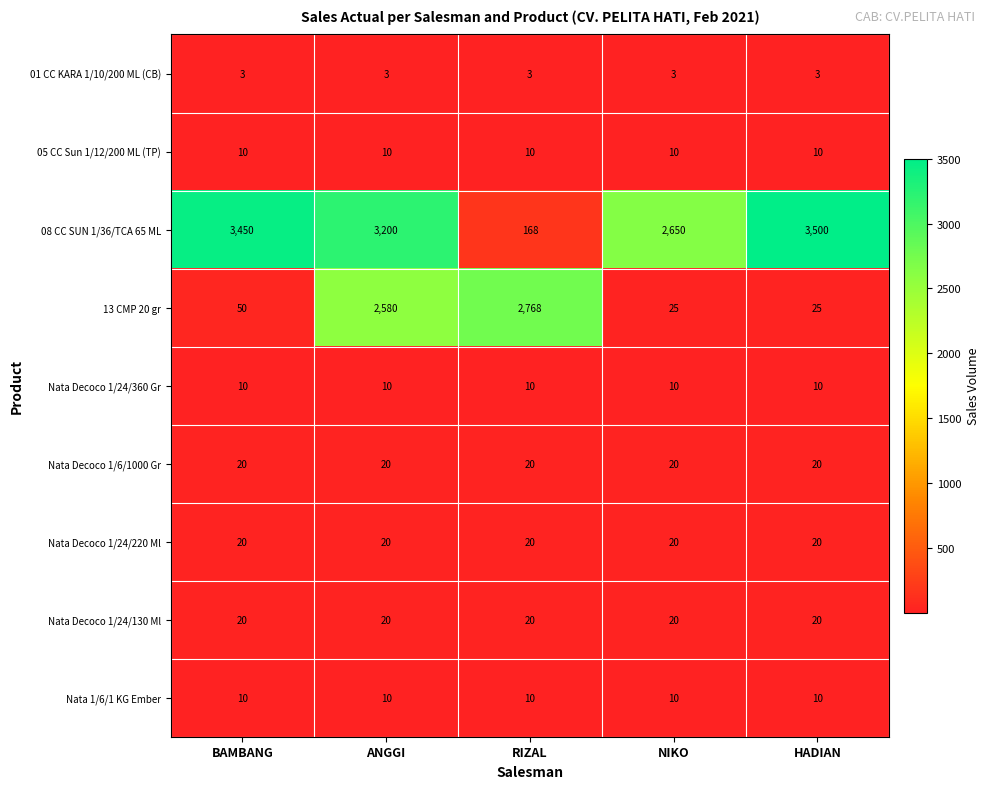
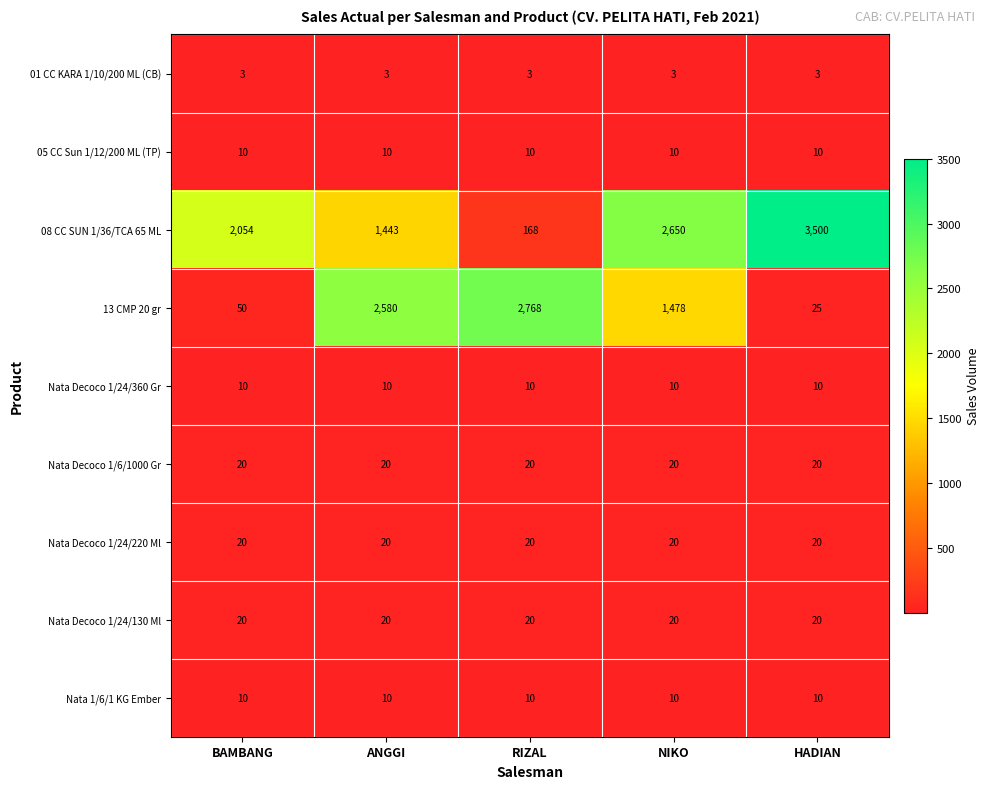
  {
    "01 CC KARA 1/10/200 ML (CB)": {
      "BAMBANG": "3",
      "ANGGI": "3",
      "RIZAL": "3",
      "NIKO": "3",
      "HADIAN": "3"
    },
    "05 CC Sun 1/12/200 ML (TP)": {
      "BAMBANG": "10",
      "ANGGI": "10",
      "RIZAL": "10",
      "NIKO": "10",
      "HADIAN": "10"
    },
    "08 CC SUN 1/36/TCA 65 ML": {
-     "BAMBANG": "3,450",
-     "ANGGI": "3,200",
+     "BAMBANG": "2,054",
+     "ANGGI": "1,443",
      "RIZAL": "168",
      "NIKO": "2,650",
      "HADIAN": "3,500"
    },
    "13 CMP 20 gr": {
      "BAMBANG": "50",
      "ANGGI": "2,580",
      "RIZAL": "2,768",
-     "NIKO": "25",
+     "NIKO": "1,478",
      "HADIAN": "25"
    },
    "Nata Decoco 1/24/360 Gr": {
      "BAMBANG": "10",
      "ANGGI": "10",
      "RIZAL": "10",
      "NIKO": "10",
      "HADIAN": "10"
    },
    "Nata Decoco 1/6/1000 Gr": {
      "BAMBANG": "20",
      "ANGGI": "20",
      "RIZAL": "20",
      "NIKO": "20",
      "HADIAN": "20"
    },
    "Nata Decoco 1/24/220 Ml": {
      "BAMBANG": "20",
      "ANGGI": "20",
      "RIZAL": "20",
      "NIKO": "20",
      "HADIAN": "20"
    },
    "Nata Decoco 1/24/130 Ml": {
      "BAMBANG": "20",
      "ANGGI": "20",
      "RIZAL": "20",
      "NIKO": "20",
      "HADIAN": "20"
    },
    "Nata 1/6/1 KG Ember": {
      "BAMBANG": "10",
      "ANGGI": "10",
      "RIZAL": "10",
      "NIKO": "10",
      "HADIAN": "10"
    }
  }
